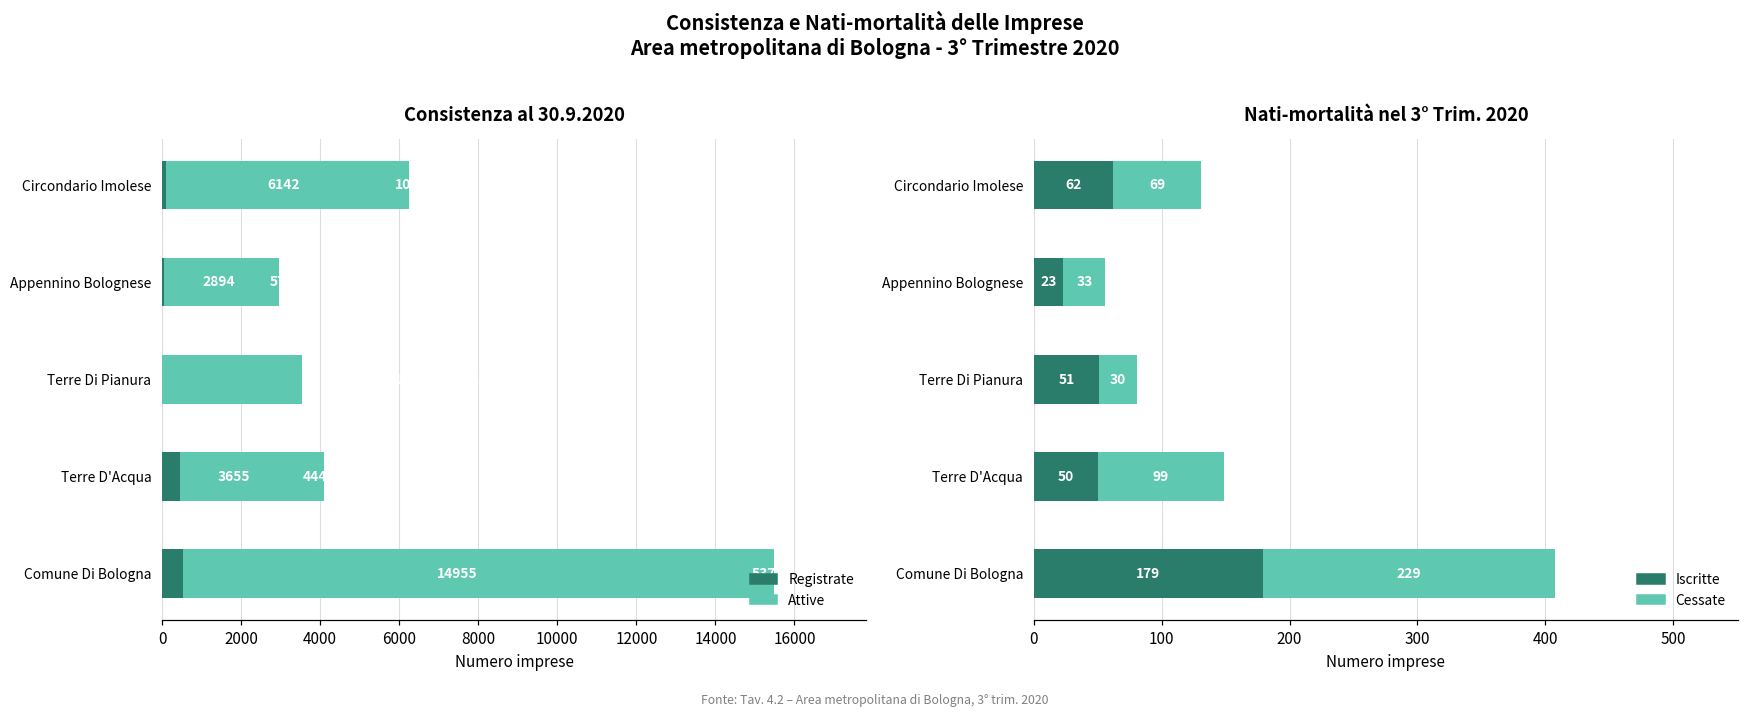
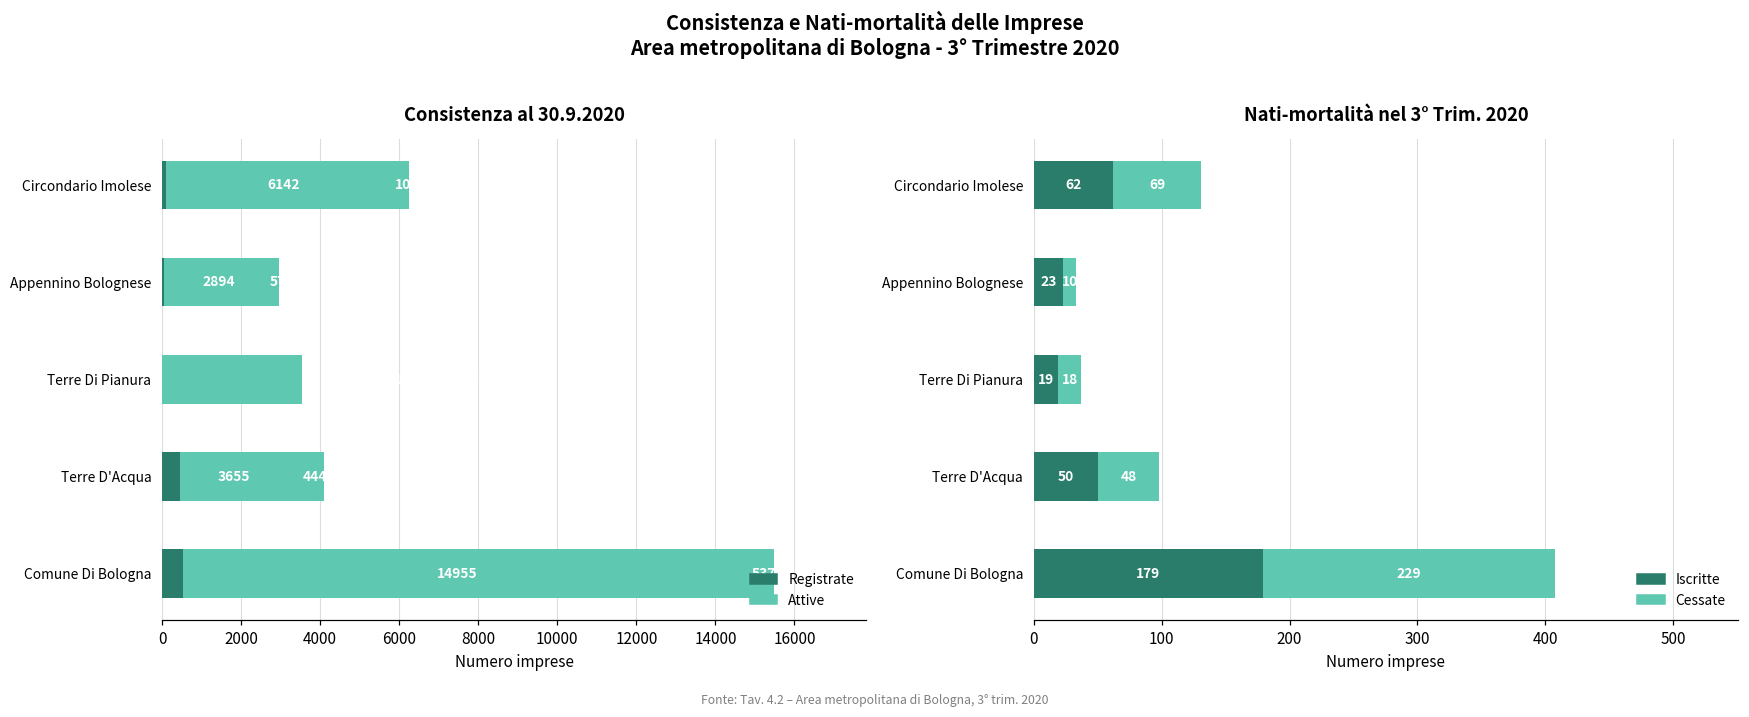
  {
    "Consistenza al 30.9.2020": {
      "Circondario Imolese": 6142,
      "Appennino Bolognese": 2894,
      "Terre D'Acqua": 3655,
      "Comune Di Bologna": 14955
    },
    "Nati-mortalità nel 3° Trim. 2020": {
      "Iscritte": {
        "Circondario Imolese": 62,
        "Appennino Bolognese": 23,
-       "Terre Di Pianura": 51,
+       "Terre Di Pianura": 19,
        "Terre D'Acqua": 50,
        "Comune Di Bologna": 179
      },
      "Cessate": {
        "Circondario Imolese": 69,
-       "Appennino Bolognese": 33,
-       "Terre Di Pianura": 30,
-       "Terre D'Acqua": 99,
+       "Appennino Bolognese": 10,
+       "Terre Di Pianura": 18,
+       "Terre D'Acqua": 48,
        "Comune Di Bologna": 229
      }
    }
  }
